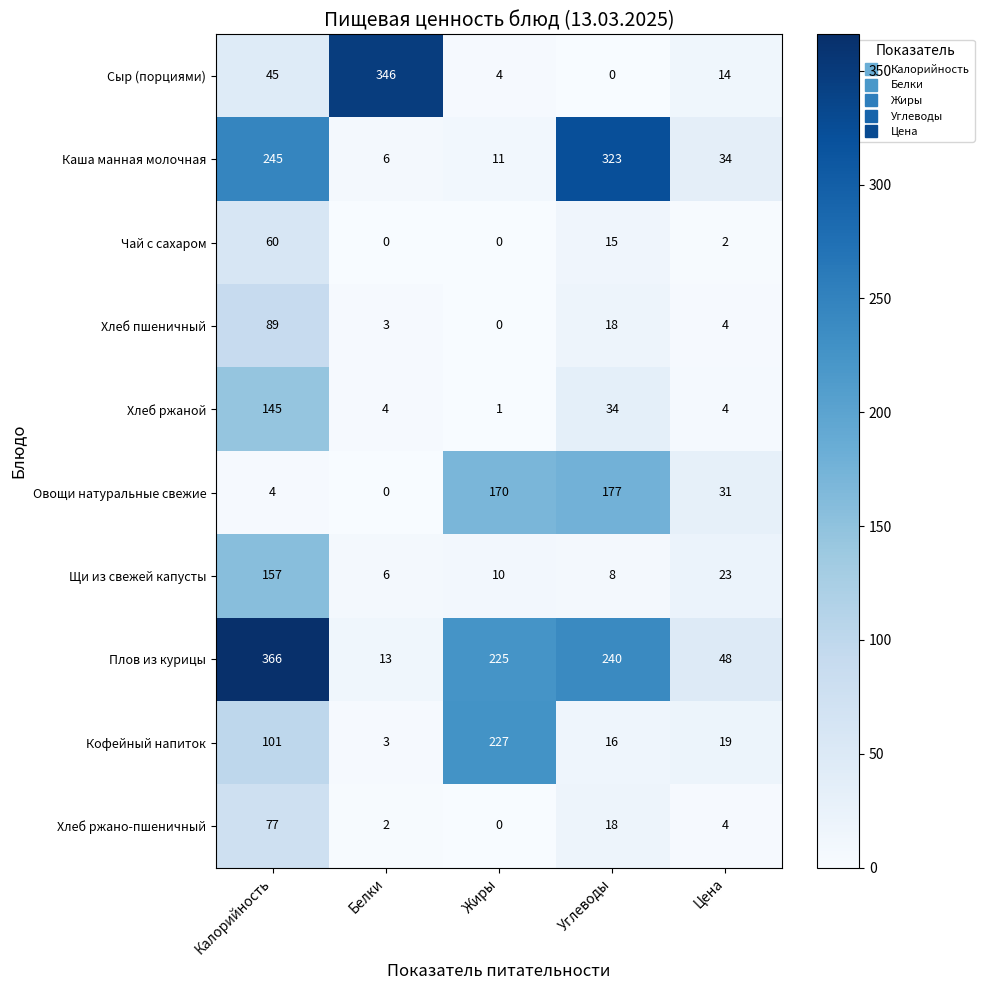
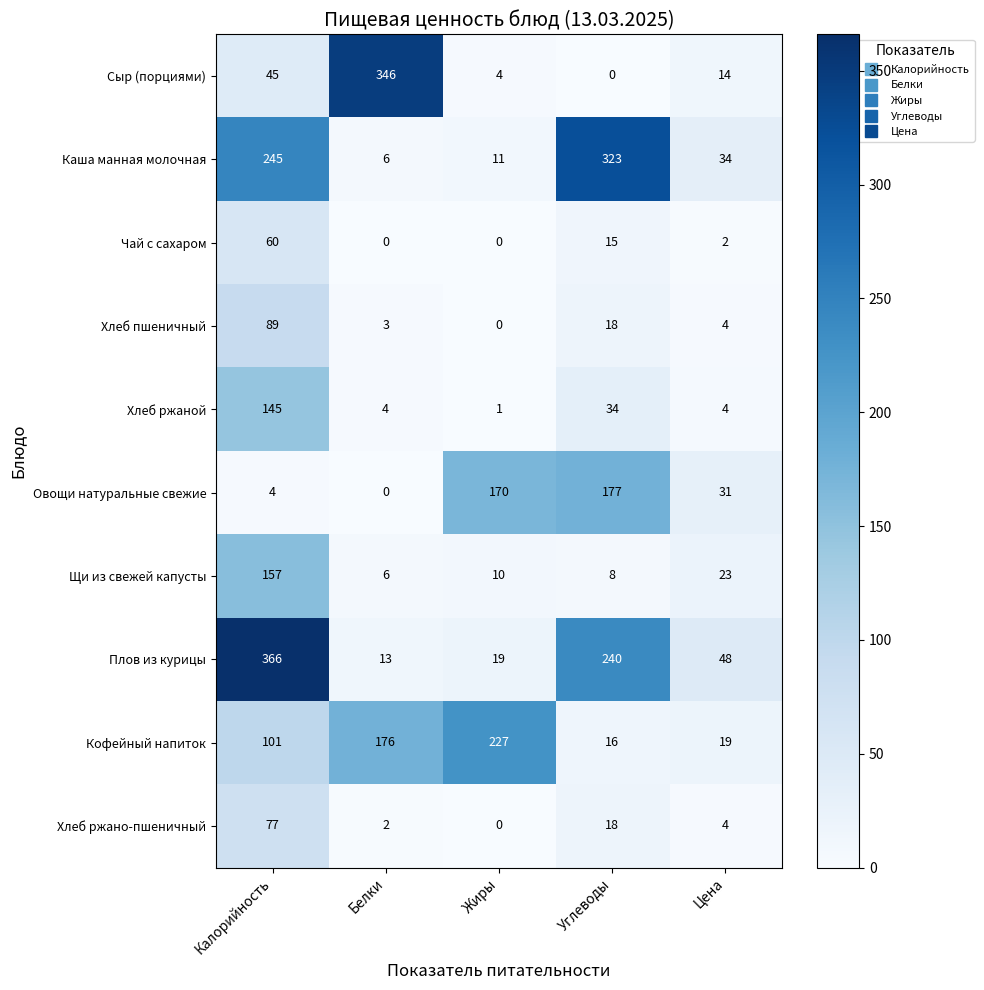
  {
    "Сыр (порциями)": {
      "Калорийность": 45,
      "Белки": 346,
      "Жиры": 4,
      "Углеводы": 0,
      "Цена": 14
    },
    "Каша манная молочная": {
      "Калорийность": 245,
      "Белки": 6,
      "Жиры": 11,
      "Углеводы": 323,
      "Цена": 34
    },
    "Чай с сахаром": {
      "Калорийность": 60,
      "Белки": 0,
      "Жиры": 0,
      "Углеводы": 15,
      "Цена": 2
    },
    "Хлеб пшеничный": {
      "Калорийность": 89,
      "Белки": 3,
      "Жиры": 0,
      "Углеводы": 18,
      "Цена": 4
    },
    "Хлеб ржаной": {
      "Калорийность": 145,
      "Белки": 4,
      "Жиры": 1,
      "Углеводы": 34,
      "Цена": 4
    },
    "Овощи натуральные свежие": {
      "Калорийность": 4,
      "Белки": 0,
      "Жиры": 170,
      "Углеводы": 177,
      "Цена": 31
    },
    "Щи из свежей капусты": {
      "Калорийность": 157,
      "Белки": 6,
      "Жиры": 10,
      "Углеводы": 8,
      "Цена": 23
    },
    "Плов из курицы": {
      "Калорийность": 366,
      "Белки": 13,
-     "Жиры": 225,
+     "Жиры": 19,
      "Углеводы": 240,
      "Цена": 48
    },
    "Кофейный напиток": {
      "Калорийность": 101,
-     "Белки": 3,
+     "Белки": 176,
      "Жиры": 227,
      "Углеводы": 16,
      "Цена": 19
    },
    "Хлеб ржано-пшеничный": {
      "Калорийность": 77,
      "Белки": 2,
      "Жиры": 0,
      "Углеводы": 18,
      "Цена": 4
    }
  }
